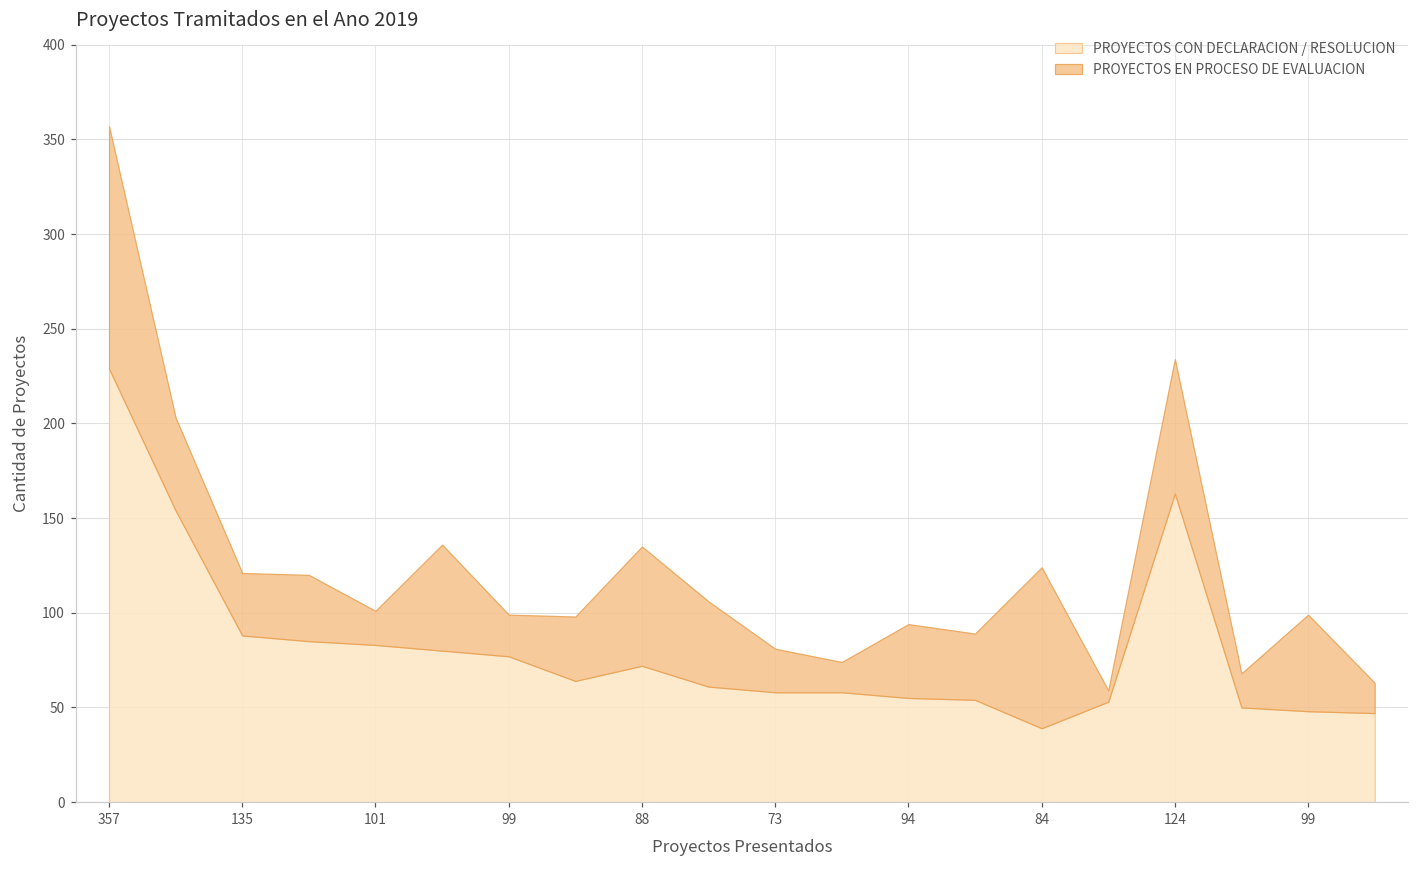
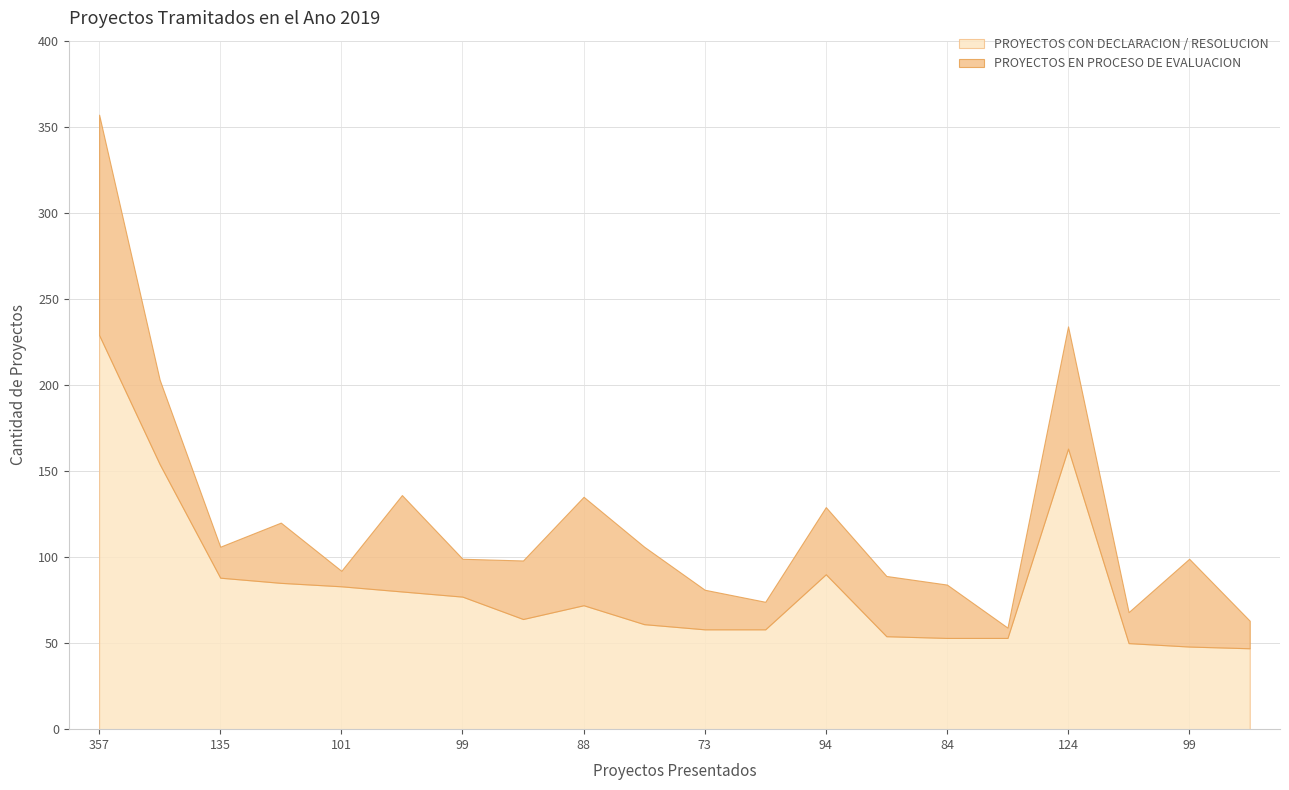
  {
    "PROYECTOS CON DECLARACION / RESOLUCION": {
      "357": 229,
      "135": 88,
      "101": 83,
      "88": 72,
      "73": 58,
-     "94": 55,
-     "84": 39,
+     "94": 90,
+     "84": 53,
      "124": 163
    },
    "PROYECTOS EN PROCESO DE EVALUACION": {
      "357": 128,
-     "135": 33,
-     "101": 18,
+     "135": 18,
+     "101": 9,
      "88": 63,
      "73": 23,
      "94": 39,
-     "84": 85,
+     "84": 31,
      "124": 71
    }
  }
